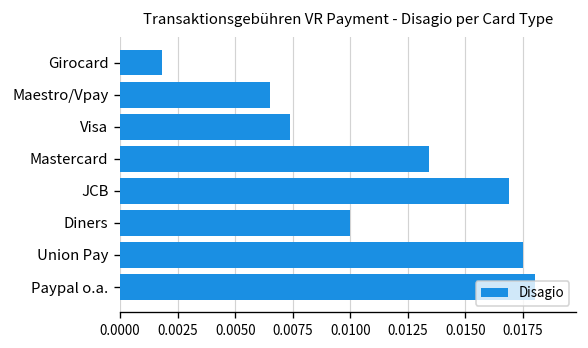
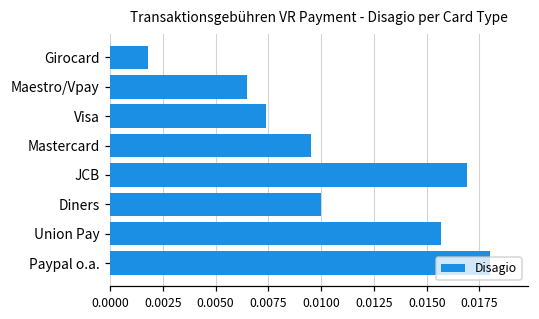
  {
    "Girocard": 0.0018,
    "Maestro/Vpay": 0.0065,
    "Visa": 0.0074,
-   "Mastercard": 0.0134,
+   "Mastercard": 0.0095,
    "JCB": 0.0169,
    "Diners": 0.0100,
-   "Union Pay": 0.0175
+   "Union Pay": 0.0157
  }
